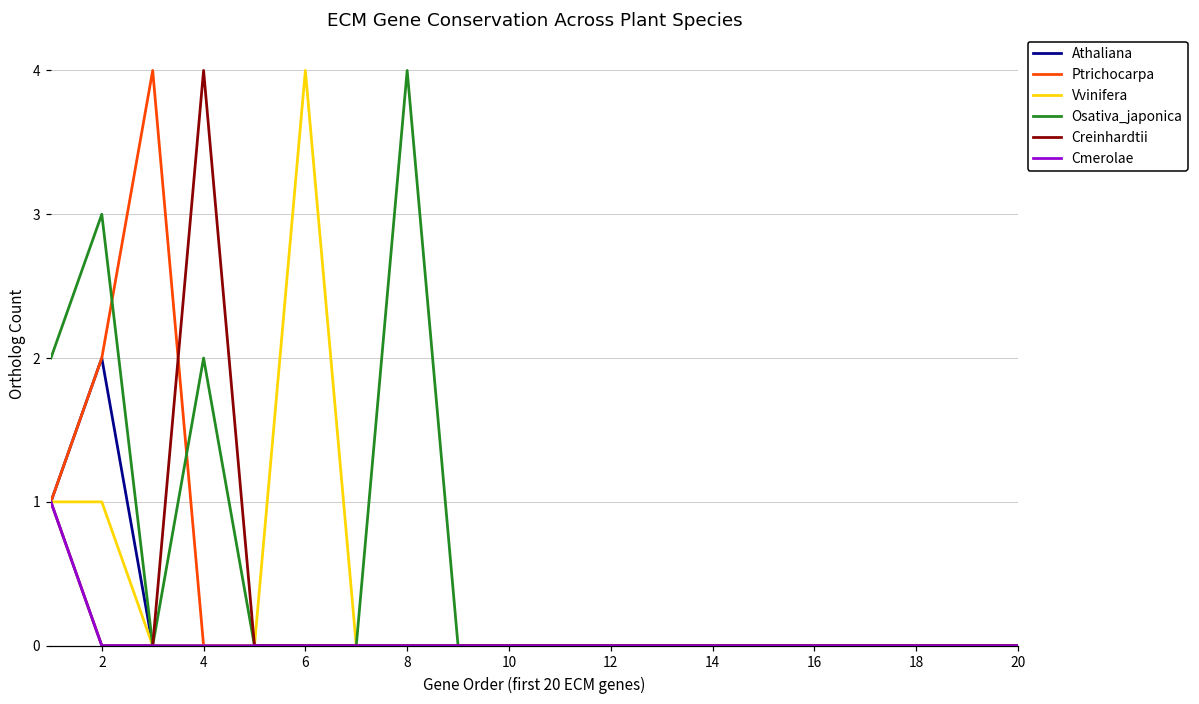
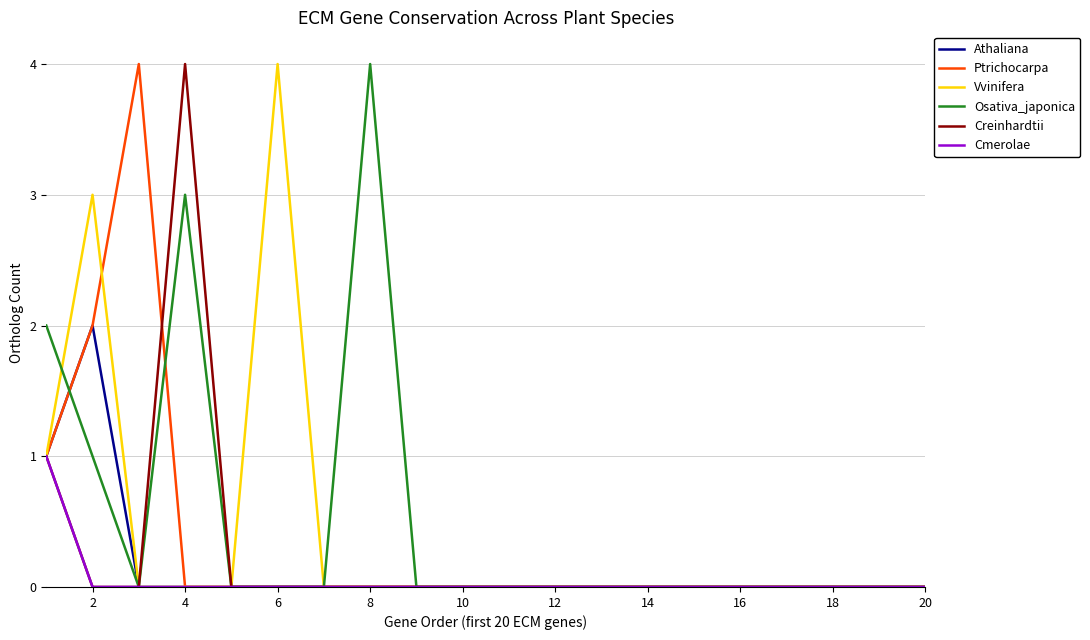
  {
    "Vvinifera": {
-     "2": 1,
+     "2": 3,
      "6": 4
    },
    "Osativa_japonica": {
-     "2": 3,
-     "4": 2,
+     "2": 1,
+     "4": 3,
      "8": 4
    },
    "Creinhardtii": {
      "4": 4
    }
  }
